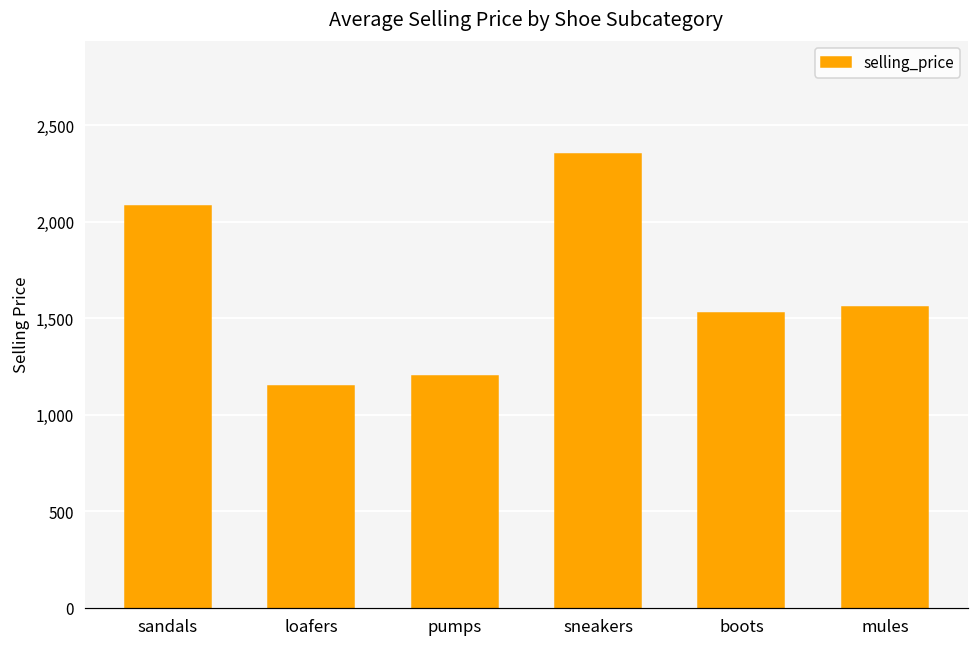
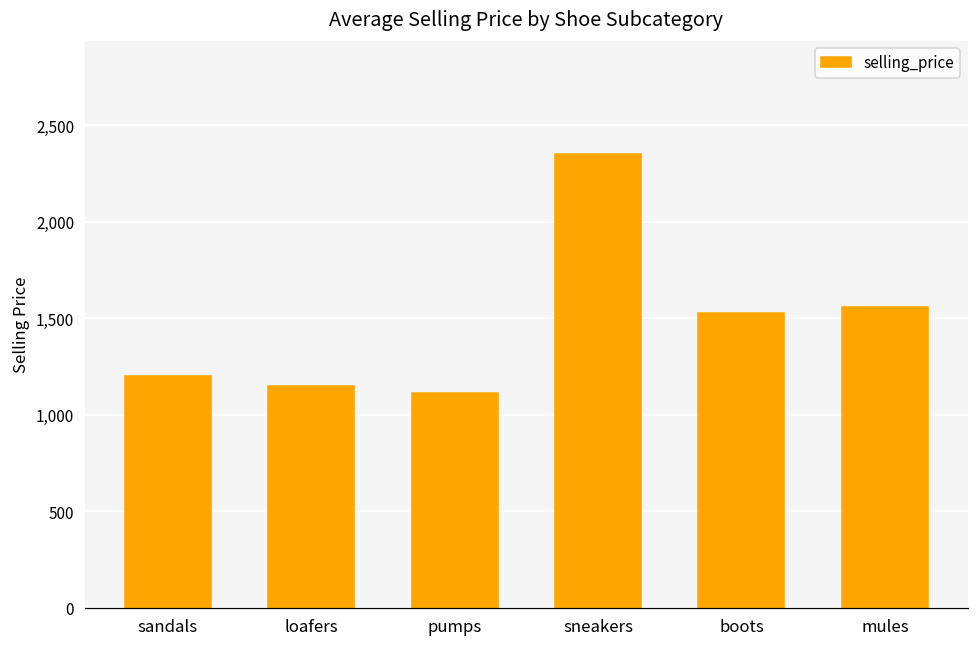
  {
-   "sandals": "2,080",
+   "sandals": "1,200",
    "loafers": "1,150",
-   "pumps": "1,200",
+   "pumps": "1,110",
    "sneakers": "2,350",
    "boots": "1,530",
    "mules": "1,560"
  }
